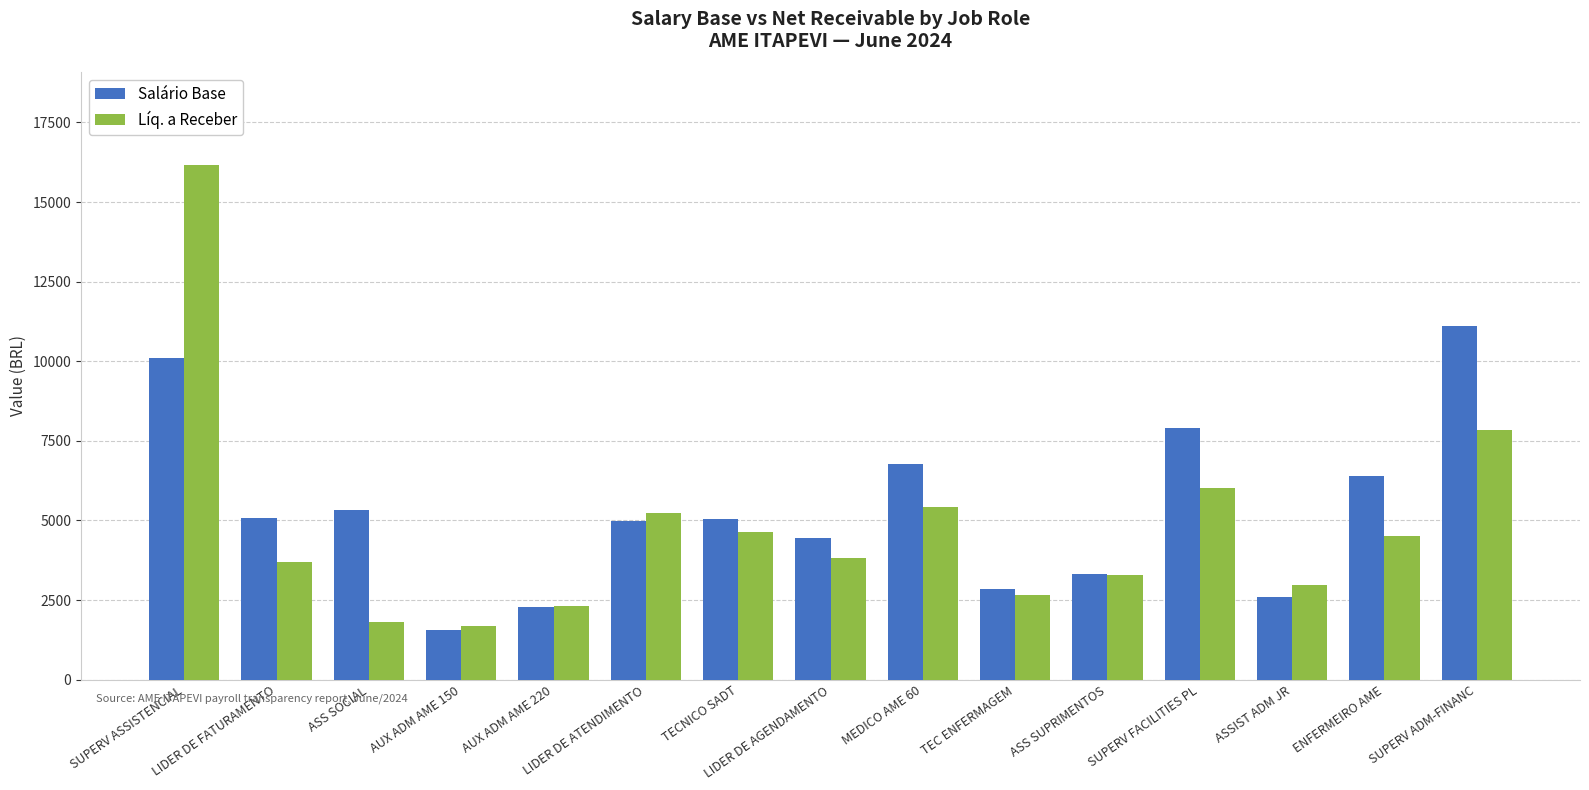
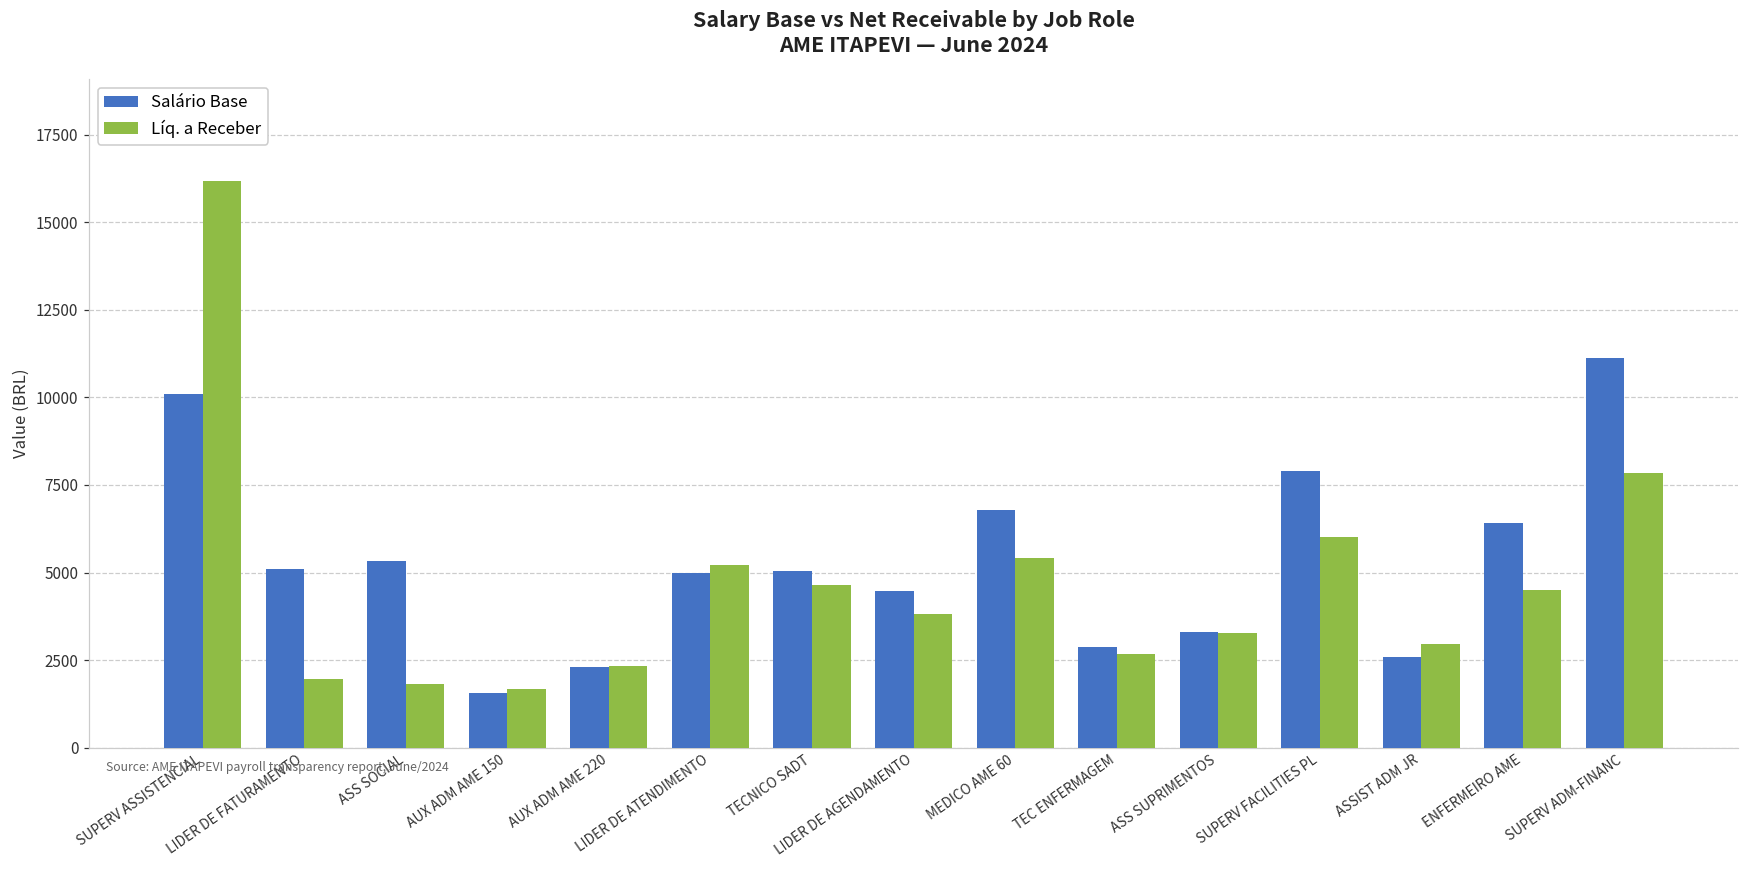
  {
    "Salário Base": {
      "SUPERV ASSISTENCIAL": 10100,
      "LIDER DE FATURAMENTO": 5100,
      "ASS SOCIAL": 5300,
      "AUX ADM AME 150": 1600,
      "AUX ADM AME 220": 2300,
      "LIDER DE ATENDIMENTO": 5000,
      "TECNICO SADT": 5100,
      "LIDER DE AGENDAMENTO": 4500,
      "MEDICO AME 60": 6800,
      "TEC ENFERMAGEM": 2900,
      "ASS SUPRIMENTOS": 3300,
      "SUPERV FACILITIES PL": 7900,
      "ASSIST ADM JR": 2600,
      "ENFERMEIRO AME": 6400,
      "SUPERV ADM-FINANC": 11100
    },
    "Líq. a Receber": {
      "SUPERV ASSISTENCIAL": 16200,
-     "LIDER DE FATURAMENTO": 3700,
+     "LIDER DE FATURAMENTO": 1900,
      "ASS SOCIAL": 1800,
      "AUX ADM AME 150": 1700,
      "AUX ADM AME 220": 2300,
      "LIDER DE ATENDIMENTO": 5200,
      "TECNICO SADT": 4600,
      "LIDER DE AGENDAMENTO": 3800,
      "MEDICO AME 60": 5400,
      "TEC ENFERMAGEM": 2700,
      "ASS SUPRIMENTOS": 3300,
      "SUPERV FACILITIES PL": 6000,
      "ASSIST ADM JR": 3000,
      "ENFERMEIRO AME": 4500,
      "SUPERV ADM-FINANC": 7800
    }
  }
